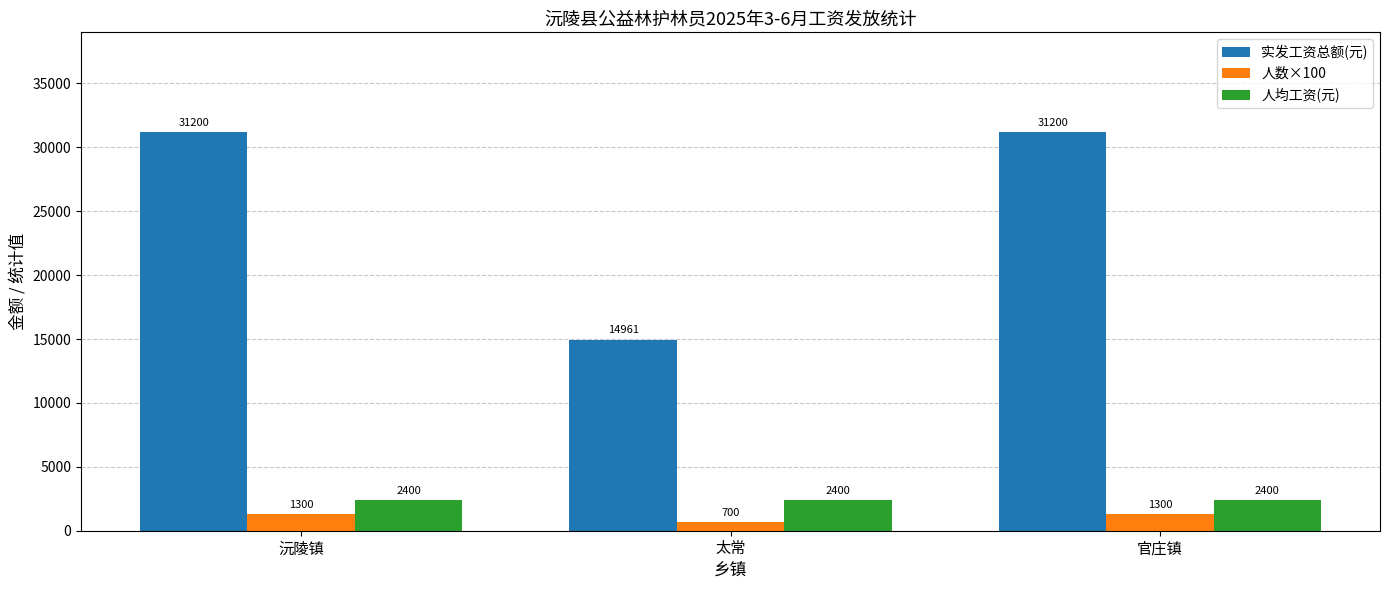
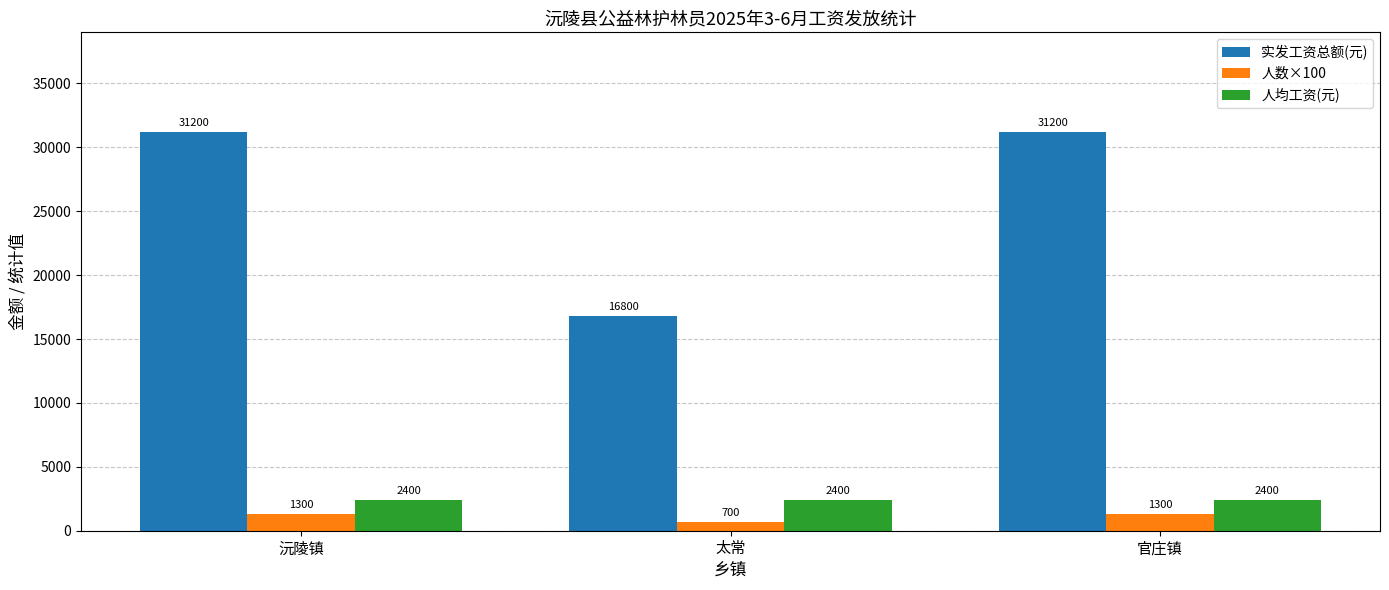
  {
    "实发工资总额(元)": {
      "沅陵镇": 31200,
-     "太常": 14961,
+     "太常": 16800,
      "官庄镇": 31200
    },
    "人数×100": {
      "沅陵镇": 1300,
      "太常": 700,
      "官庄镇": 1300
    },
    "人均工资(元)": {
      "沅陵镇": 2400,
      "太常": 2400,
      "官庄镇": 2400
    }
  }
